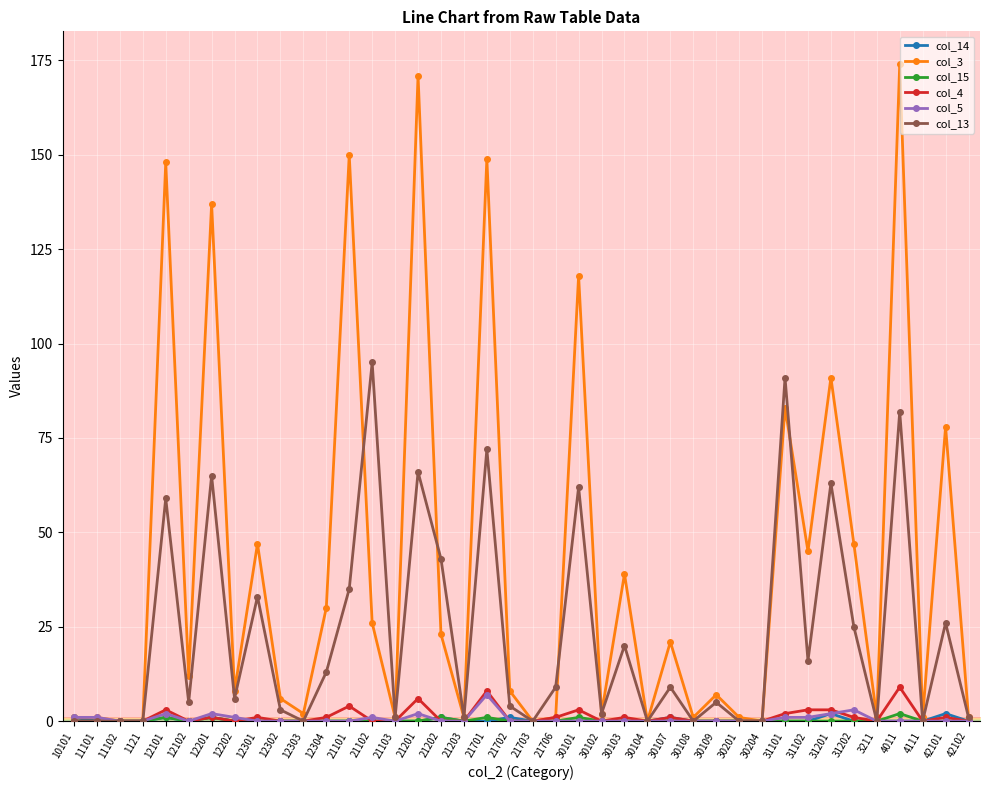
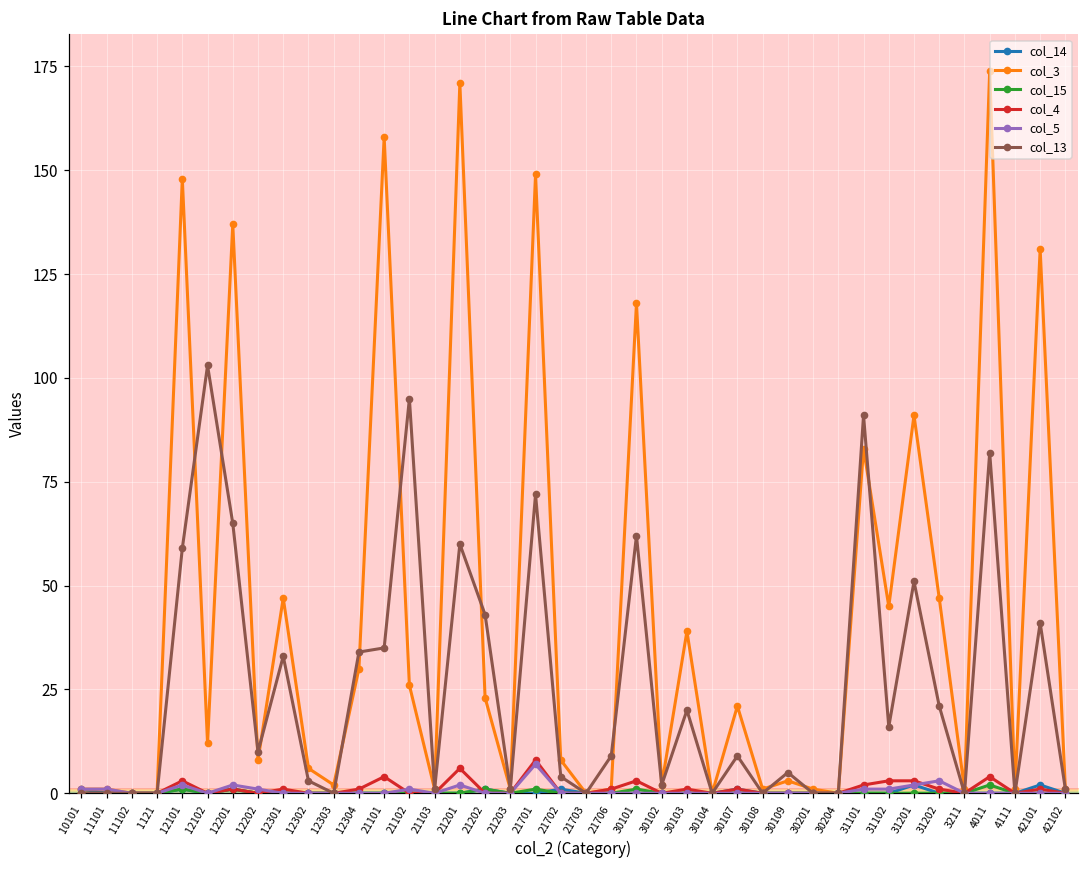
  {
    "col_14": {
      "21701": 0,
      "21702": 1,
      "42101": 2
    },
    "col_3": {
      "12101": 148,
      "12102": 12,
      "12201": 137,
      "12202": 8,
      "12301": 47,
      "12302": 6,
      "12303": 2,
      "12304": 30,
-     "21101": 150,
+     "21101": 158,
      "21102": 26,
      "21201": 171,
      "21202": 23,
      "21701": 149,
      "21702": 8,
      "30101": 118,
      "30103": 39,
      "30107": 21,
      "30108": 1,
-     "30109": 7,
+     "30109": 3,
      "30201": 1,
      "31101": 83,
      "31102": 45,
      "31201": 91,
      "31202": 47,
      "3211": 1,
      "4011": 174,
      "4111": 1,
-     "42101": 78
+     "42101": 131
    },
    "col_15": {
      "21701": 1,
      "30101": 1,
      "31201": 0,
      "4011": 2
    },
    "col_4": {
      "12101": 3,
      "12301": 1,
      "12304": 1,
      "21101": 4,
      "21201": 6,
      "21701": 8,
      "30101": 3,
      "30103": 1,
      "31101": 2,
      "31102": 3,
      "31201": 3,
      "31202": 1,
-     "4011": 9,
+     "4011": 4,
      "42101": 1
    },
    "col_5": {
      "12101": 2,
      "12201": 2,
      "12202": 1,
      "21102": 1,
      "21201": 2,
      "21701": 7,
      "31101": 1,
      "31102": 1,
      "31202": 3
    },
    "col_13": {
      "12101": 59,
-     "12102": 5,
+     "12102": 103,
      "12201": 65,
-     "12202": 6,
+     "12202": 10,
      "12301": 33,
      "12302": 3,
-     "12304": 13,
+     "12304": 34,
      "21101": 35,
      "21102": 95,
-     "21201": 66,
+     "21201": 60,
      "21202": 43,
      "21701": 72,
      "21702": 4,
      "21706": 9,
      "30101": 62,
      "30103": 20,
      "30107": 9,
      "30109": 5,
      "31101": 91,
      "31102": 16,
-     "31201": 63,
-     "31202": 25,
+     "31201": 51,
+     "31202": 21,
      "4011": 82,
-     "42101": 26
+     "42101": 41
    }
  }
